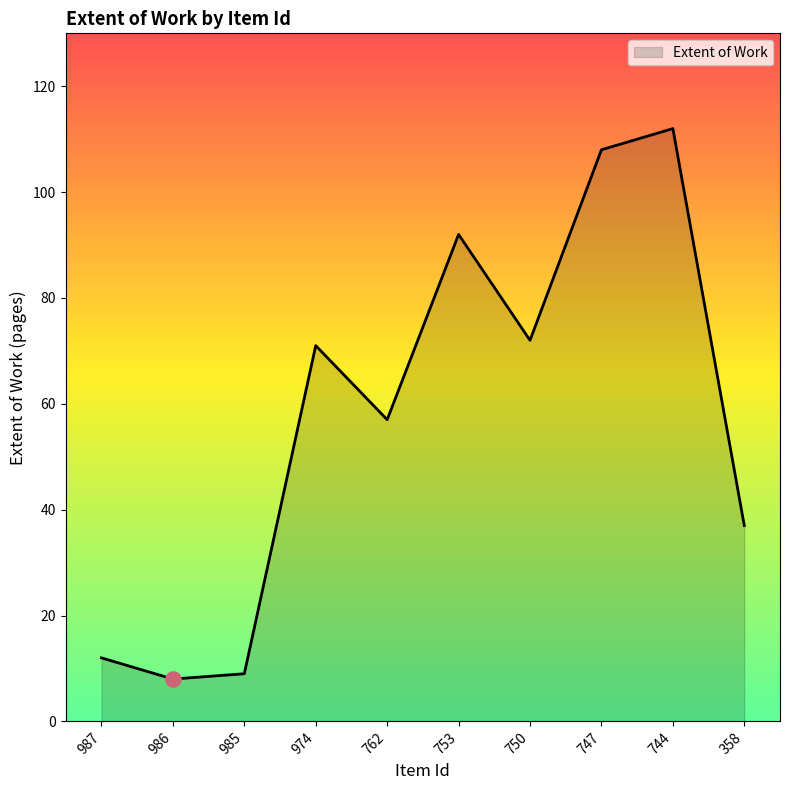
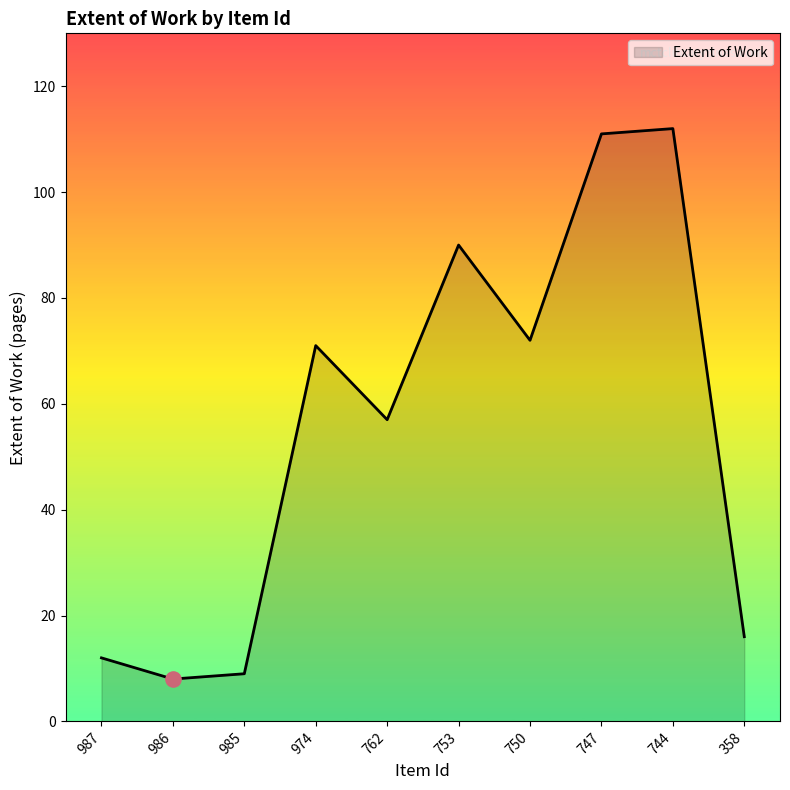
  {
    "Extent of Work": {
      "987": 12,
      "985": 9,
      "974": 71,
      "762": 57,
-     "753": 92,
+     "753": 90,
      "750": 72,
-     "747": 108,
+     "747": 111,
      "744": 112,
-     "358": 37
+     "358": 16
    }
  }
